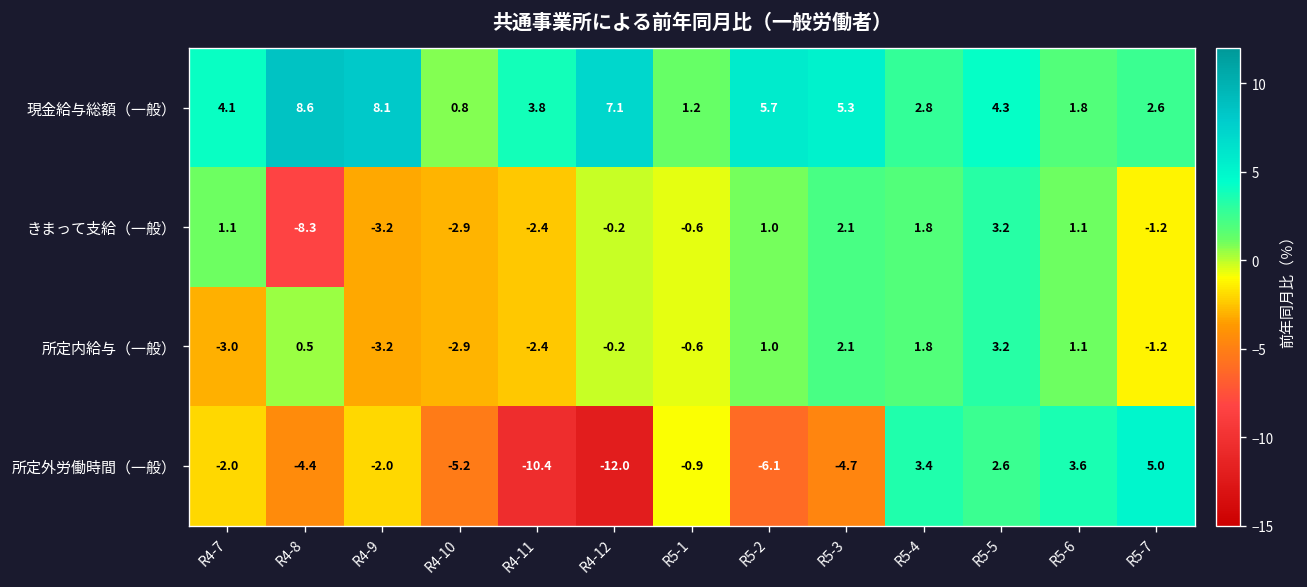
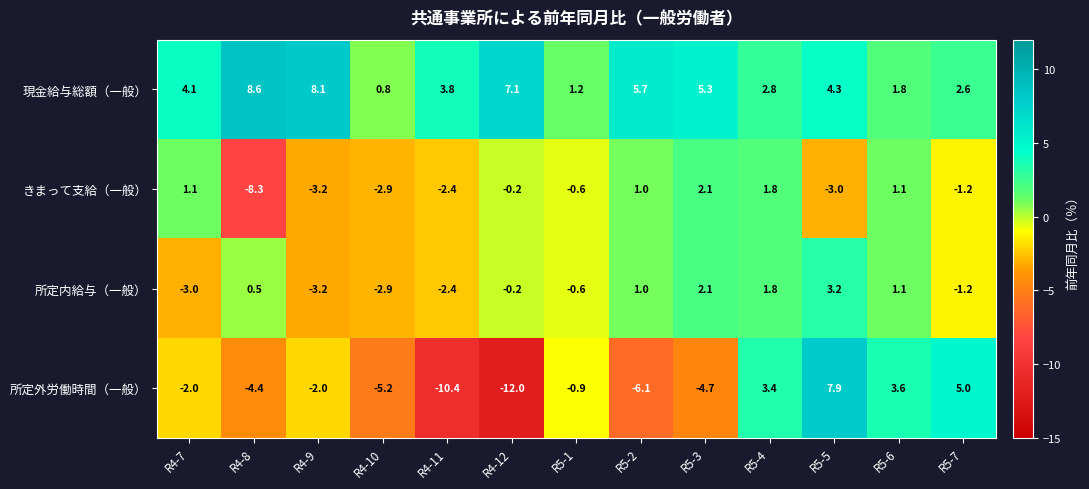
  {
    "現金給与総額（一般）": {
      "R4-7": 4.1,
      "R4-8": 8.6,
      "R4-9": 8.1,
      "R4-10": 0.8,
      "R4-11": 3.8,
      "R4-12": 7.1,
      "R5-1": 1.2,
      "R5-2": 5.7,
      "R5-3": 5.3,
      "R5-4": 2.8,
      "R5-5": 4.3,
      "R5-6": 1.8,
      "R5-7": 2.6
    },
    "きまって支給（一般）": {
      "R4-7": 1.1,
      "R4-8": -8.3,
      "R4-9": -3.2,
      "R4-10": -2.9,
      "R4-11": -2.4,
      "R4-12": -0.2,
      "R5-1": -0.6,
      "R5-2": 1.0,
      "R5-3": 2.1,
      "R5-4": 1.8,
-     "R5-5": 3.2,
+     "R5-5": -3.0,
      "R5-6": 1.1,
      "R5-7": -1.2
    },
    "所定内給与（一般）": {
      "R4-7": -3.0,
      "R4-8": 0.5,
      "R4-9": -3.2,
      "R4-10": -2.9,
      "R4-11": -2.4,
      "R4-12": -0.2,
      "R5-1": -0.6,
      "R5-2": 1.0,
      "R5-3": 2.1,
      "R5-4": 1.8,
      "R5-5": 3.2,
      "R5-6": 1.1,
      "R5-7": -1.2
    },
    "所定外労働時間（一般）": {
      "R4-7": -2.0,
      "R4-8": -4.4,
      "R4-9": -2.0,
      "R4-10": -5.2,
      "R4-11": -10.4,
      "R4-12": -12.0,
      "R5-1": -0.9,
      "R5-2": -6.1,
      "R5-3": -4.7,
      "R5-4": 3.4,
-     "R5-5": 2.6,
+     "R5-5": 7.9,
      "R5-6": 3.6,
      "R5-7": 5.0
    }
  }
